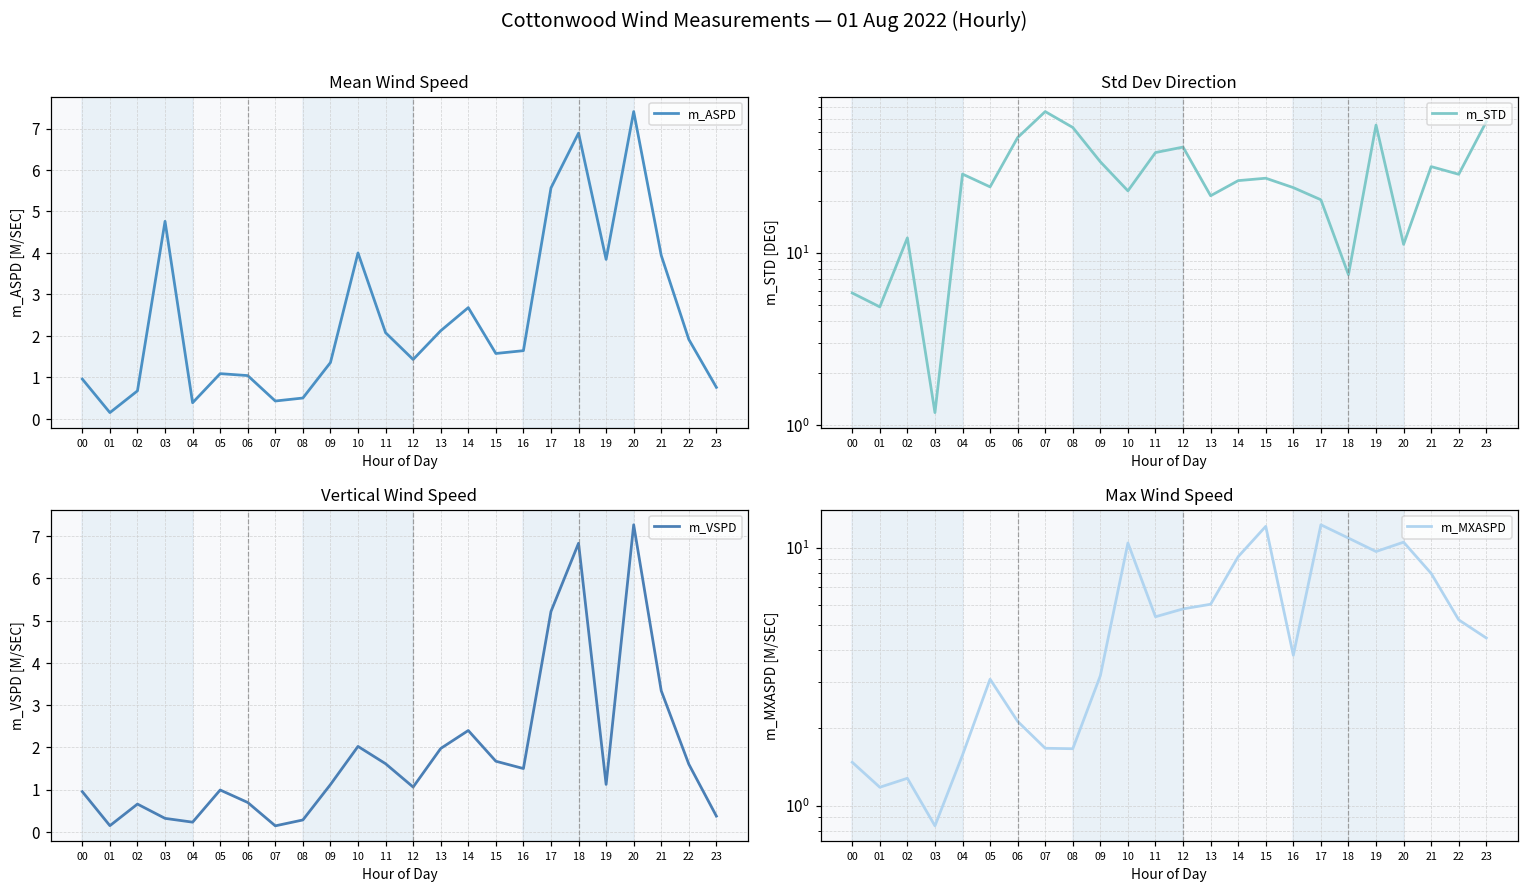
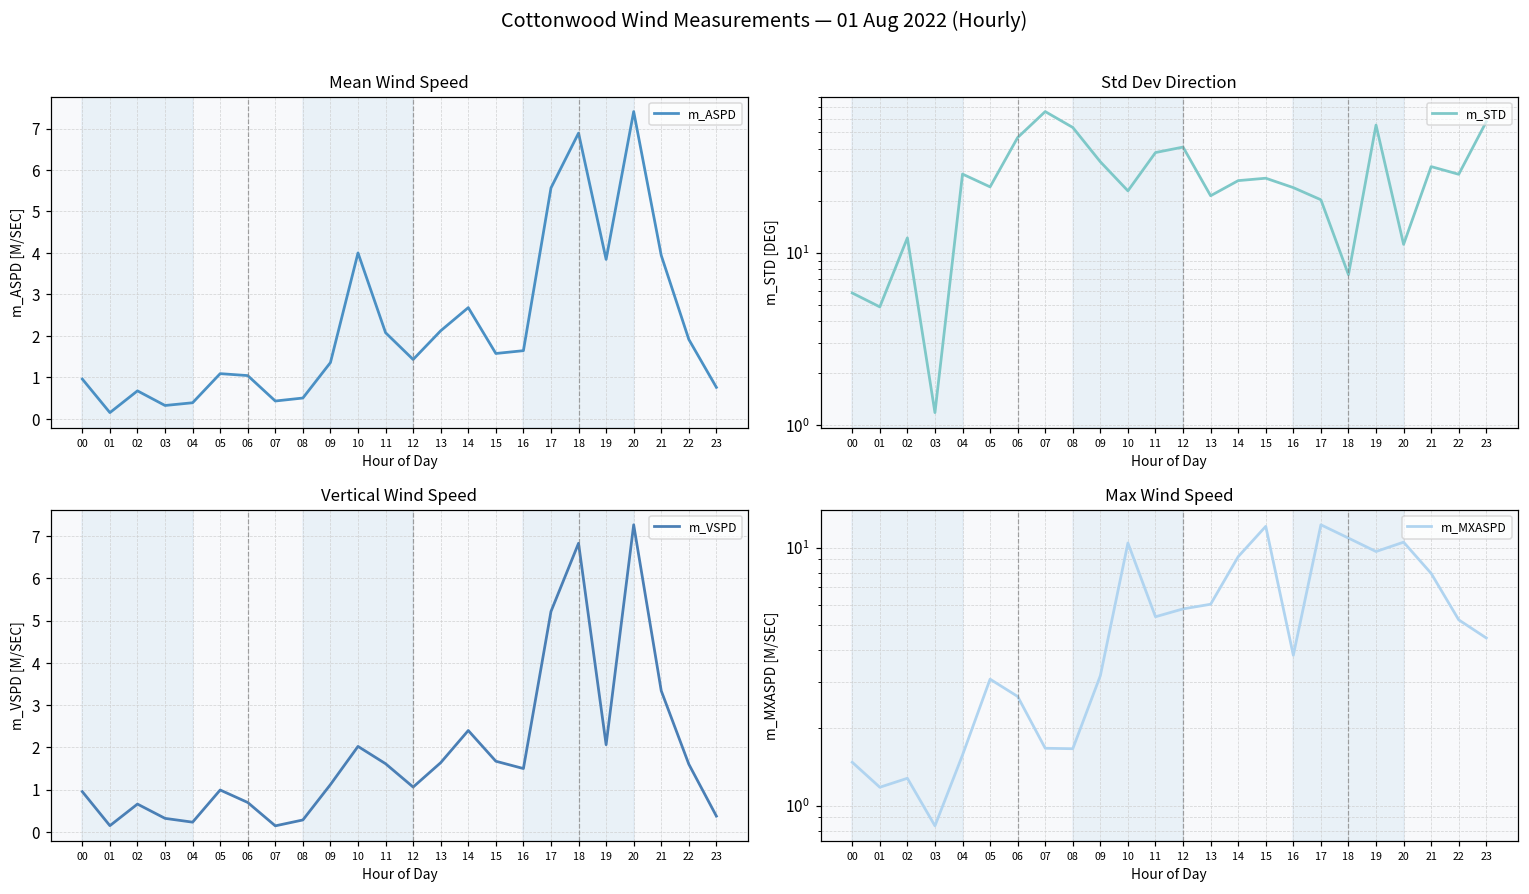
  {
    "Mean Wind Speed": {
      "00": 1.0,
      "01": 0.1,
      "02": 0.7,
-     "03": 4.8,
+     "03": 0.3,
      "04": 0.4,
      "05": 1.1,
      "06": 1.0,
      "07": 0.4,
      "08": 0.5,
      "09": 1.4,
      "10": 4.0,
      "11": 2.1,
      "12": 1.4,
      "13": 2.1,
      "14": 2.7,
      "15": 1.6,
      "16": 1.6,
      "17": 5.6,
      "18": 6.9,
      "19": 3.8,
      "20": 7.4,
      "21": 3.9,
      "22": 1.9,
      "23": 0.8
    },
    "Std Dev Direction": {
      "00": 5.8,
      "01": 4.9,
      "02": 12,
      "03": 1.2,
      "04": 29,
      "05": 24,
      "06": 47,
      "07": 66,
      "08": 53,
      "09": 34,
      "10": 23,
      "11": 38,
      "12": 41,
      "13": 21,
      "14": 26,
      "15": 27,
      "16": 24,
      "17": 20,
      "18": 7,
      "19": 55,
      "20": 11,
      "21": 32,
      "22": 29
    },
    "Vertical Wind Speed": {
      "00": 1.0,
      "01": 0.1,
      "02": 0.7,
      "03": 0.3,
      "04": 0.2,
      "05": 1.0,
      "06": 0.7,
      "07": 0.1,
      "08": 0.3,
      "09": 1.1,
      "10": 2.0,
      "11": 1.6,
      "12": 1.1,
-     "13": 2.0,
+     "13": 1.6,
      "14": 2.4,
      "15": 1.7,
      "16": 1.5,
      "17": 5.2,
      "18": 6.8,
-     "19": 1.1,
+     "19": 2.1,
      "20": 7.3,
      "21": 3.3,
      "22": 1.6,
      "23": 0.4
    },
    "Max Wind Speed": {
      "00": 1.5,
      "01": 1.2,
      "02": 1.3,
      "03": 0.83,
      "04": 1.6,
      "05": 3.1,
-     "06": 2.1,
+     "06": 2.6,
      "07": 1.7,
      "08": 1.7,
      "09": 3.2,
      "10": 10,
      "11": 5.4,
      "12": 5.8,
      "13": 6.0,
      "14": 9.2,
      "15": 12,
      "16": 3.8,
      "17": 12,
      "18": 11,
      "19": 9.7,
      "20": 10,
      "21": 7.9,
      "22": 5.2,
      "23": 4.5
    }
  }
